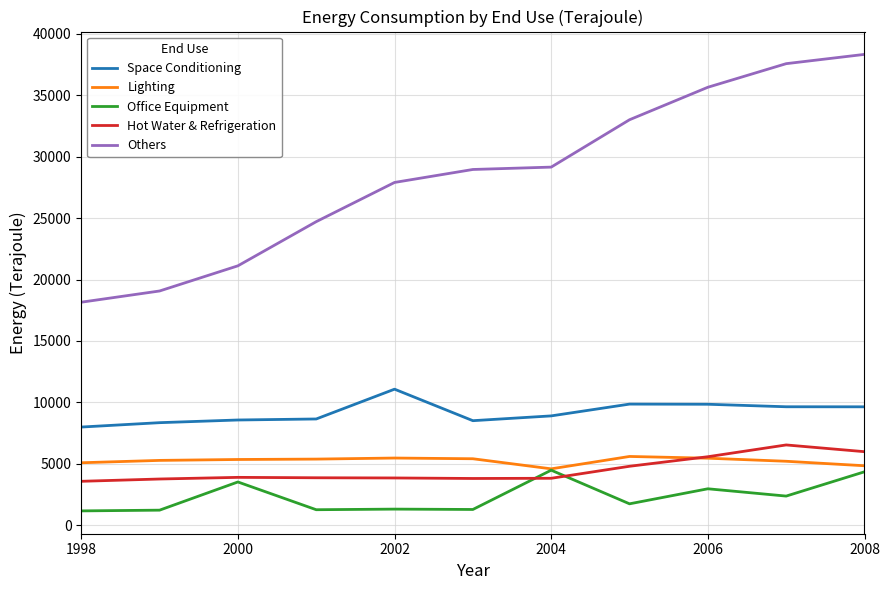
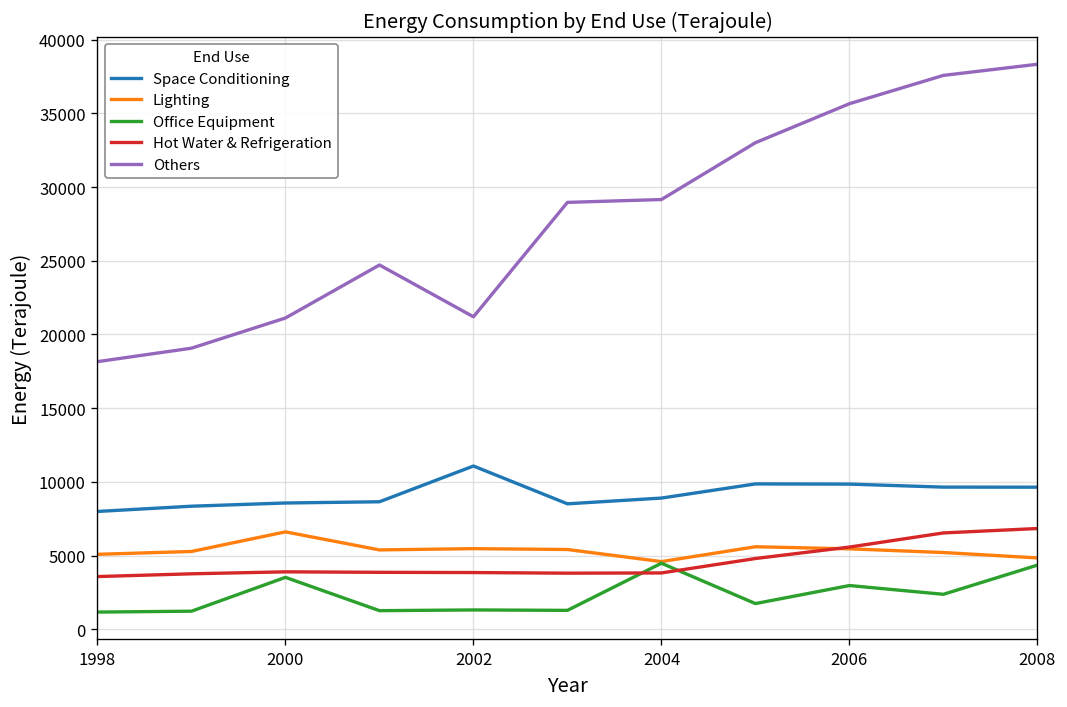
  {
    "Space Conditioning": {
      "1998": 8000,
      "2000": 8600,
      "2002": 11100,
      "2004": 8900,
      "2006": 9900,
      "2008": 9600
    },
    "Lighting": {
      "1998": 5100,
-     "2000": 5400,
+     "2000": 6600,
      "2002": 5500,
      "2008": 4800
    },
    "Office Equipment": {
      "1998": 1200,
      "2000": 3500,
      "2002": 1300,
      "2006": 3000,
      "2008": 4400
    },
    "Hot Water & Refrigeration": {
      "1998": 3600,
      "2000": 3900,
      "2002": 3900,
      "2004": 3800,
-     "2008": 6000
+     "2008": 6800
    },
    "Others": {
      "1998": 18200,
      "2000": 21100,
-     "2002": 27900,
+     "2002": 21200,
      "2004": 29200,
      "2006": 35700,
      "2008": 38300
    }
  }
